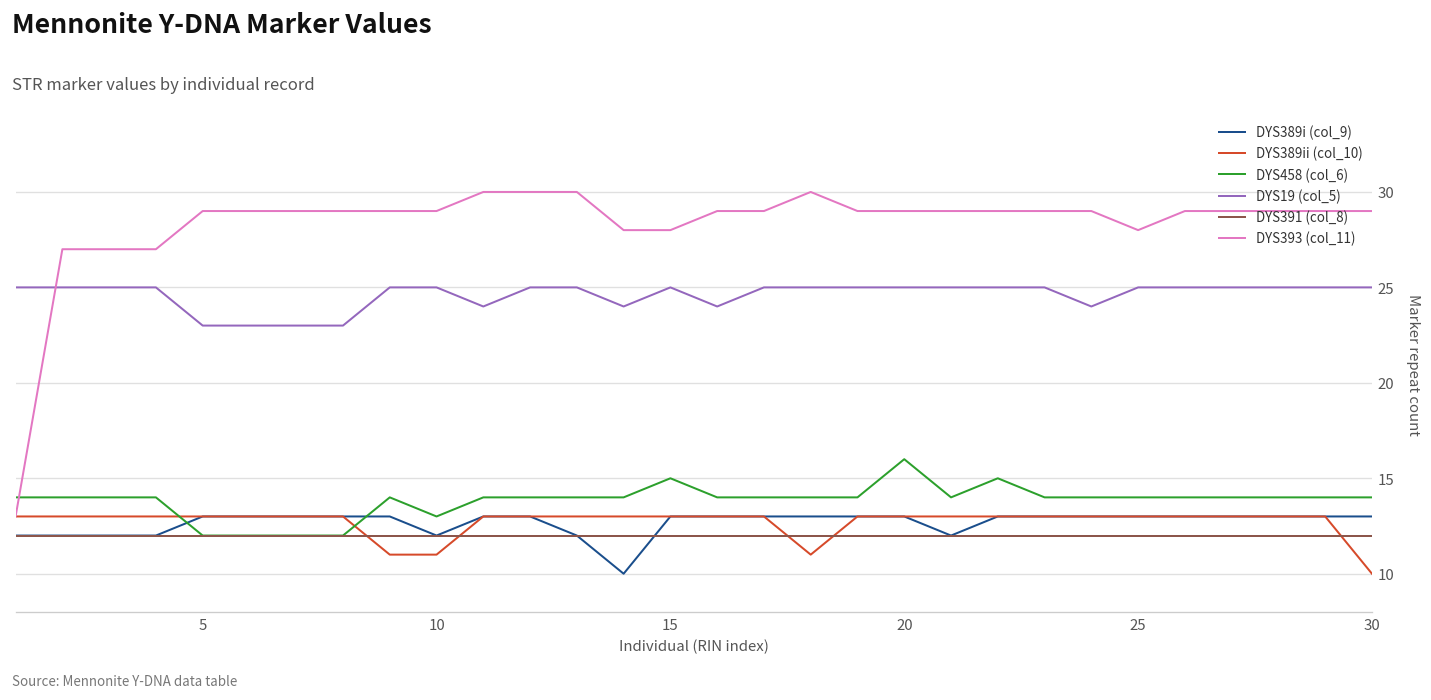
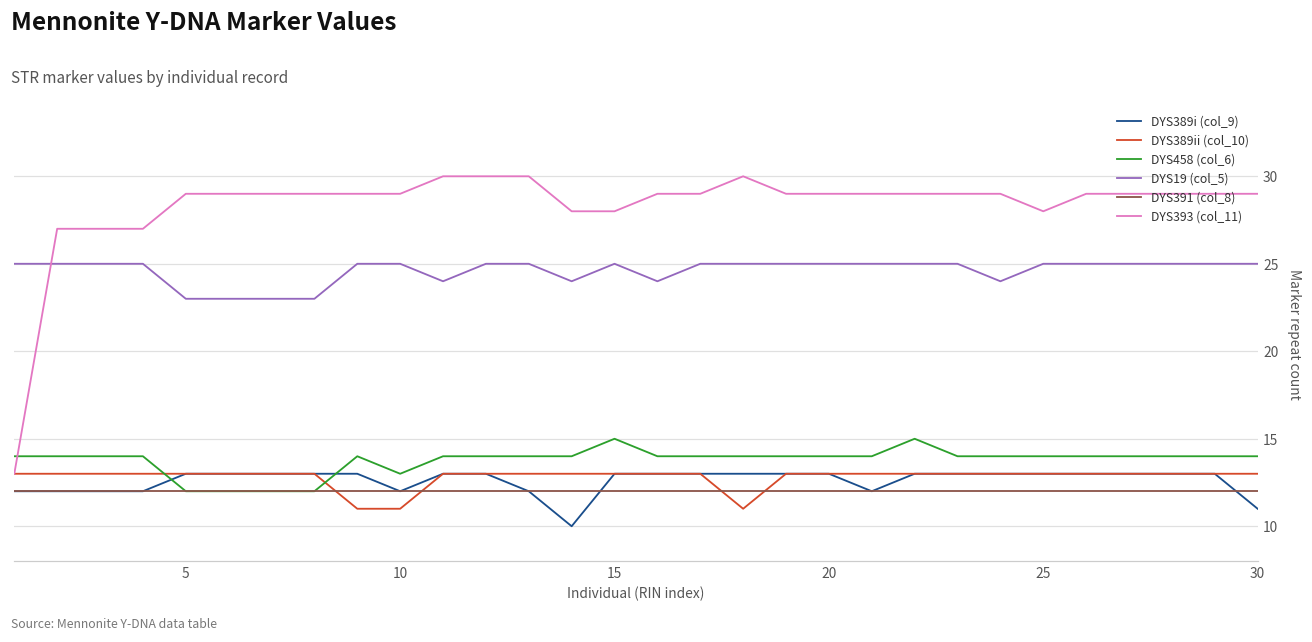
  {
    "DYS389i (col_9)": {
-     "30": 13
+     "30": 11
    },
    "DYS389ii (col_10)": {
      "10": 11,
-     "30": 10
+     "30": 13
    },
    "DYS458 (col_6)": {
      "10": 13,
      "15": 15,
-     "20": 16,
+     "20": 14,
      "25": 14,
      "30": 14
    },
    "DYS19 (col_5)": {
      "5": 23,
      "10": 25,
      "15": 25,
      "20": 25,
      "25": 25,
      "30": 25
    },
    "DYS391 (col_8)": {
      "15": 12,
      "20": 12,
      "25": 12,
      "30": 12
    },
    "DYS393 (col_11)": {
      "5": 29,
      "10": 29,
      "15": 28,
      "20": 29,
      "25": 28,
      "30": 29
    }
  }
